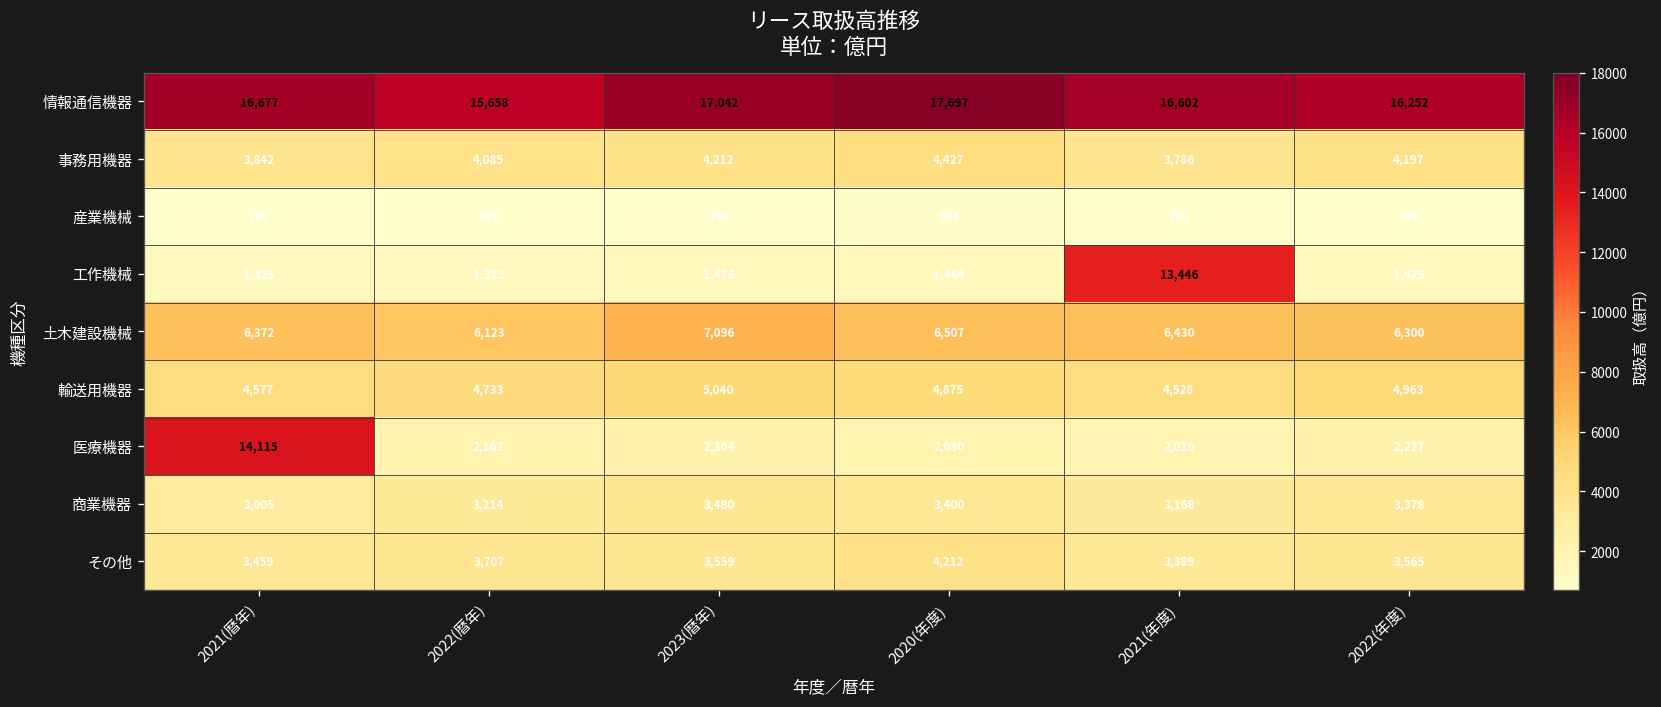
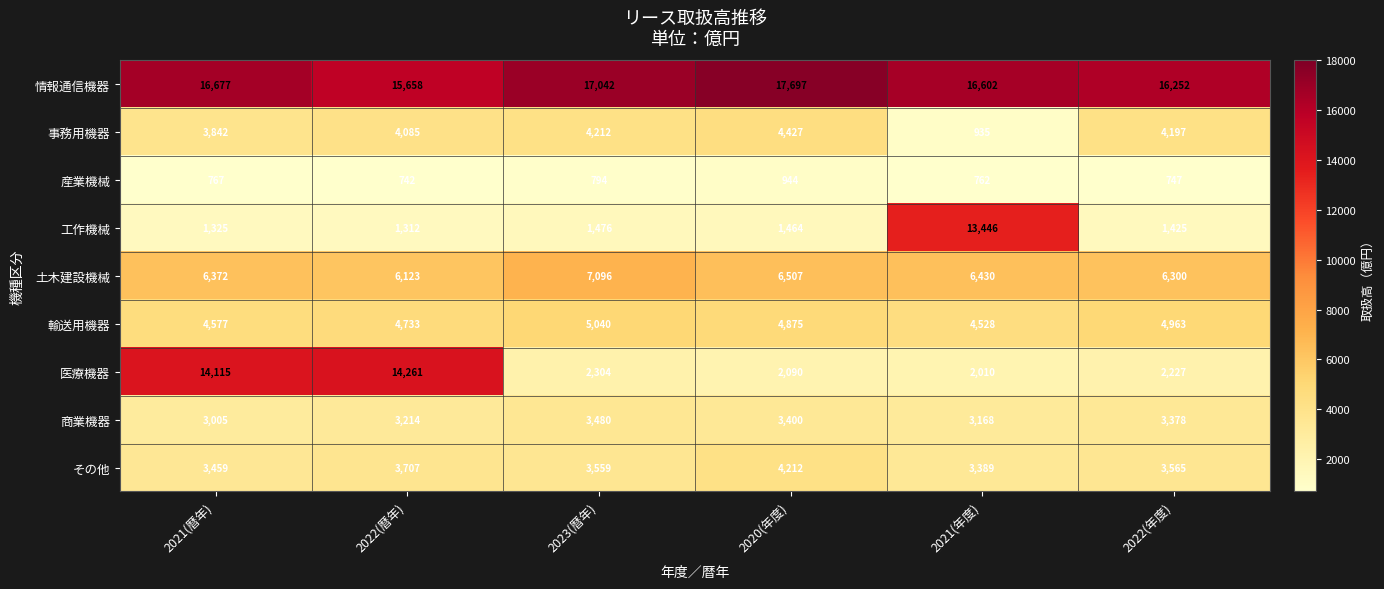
  {
    "情報通信機器": {
      "2021(暦年)": "16,677",
      "2022(暦年)": "15,658",
      "2023(暦年)": "17,042",
      "2020(年度)": "17,697",
      "2021(年度)": "16,602",
      "2022(年度)": "16,252"
    },
    "事務用機器": {
      "2021(暦年)": "3,842",
      "2022(暦年)": "4,085",
      "2023(暦年)": "4,212",
      "2020(年度)": "4,427",
-     "2021(年度)": "3,786",
+     "2021(年度)": "935",
      "2022(年度)": "4,197"
    },
    "産業機械": {
      "2021(暦年)": "767",
      "2022(暦年)": "742",
      "2023(暦年)": "794",
      "2020(年度)": "944",
      "2021(年度)": "762",
      "2022(年度)": "747"
    },
    "工作機械": {
      "2021(暦年)": "1,325",
      "2022(暦年)": "1,312",
      "2023(暦年)": "1,476",
      "2020(年度)": "1,464",
      "2021(年度)": "13,446",
      "2022(年度)": "1,425"
    },
    "土木建設機械": {
      "2021(暦年)": "6,372",
      "2022(暦年)": "6,123",
      "2023(暦年)": "7,096",
      "2020(年度)": "6,507",
      "2021(年度)": "6,430",
      "2022(年度)": "6,300"
    },
    "輸送用機器": {
      "2021(暦年)": "4,577",
      "2022(暦年)": "4,733",
      "2023(暦年)": "5,040",
      "2020(年度)": "4,875",
      "2021(年度)": "4,528",
      "2022(年度)": "4,963"
    },
    "医療機器": {
      "2021(暦年)": "14,115",
-     "2022(暦年)": "2,163",
+     "2022(暦年)": "14,261",
      "2023(暦年)": "2,304",
      "2020(年度)": "2,090",
      "2021(年度)": "2,010",
      "2022(年度)": "2,227"
    },
    "商業機器": {
      "2021(暦年)": "3,005",
      "2022(暦年)": "3,214",
      "2023(暦年)": "3,480",
      "2020(年度)": "3,400",
      "2021(年度)": "3,168",
      "2022(年度)": "3,378"
    },
    "その他": {
      "2021(暦年)": "3,459",
      "2022(暦年)": "3,707",
      "2023(暦年)": "3,559",
      "2020(年度)": "4,212",
      "2021(年度)": "3,389",
      "2022(年度)": "3,565"
    }
  }
